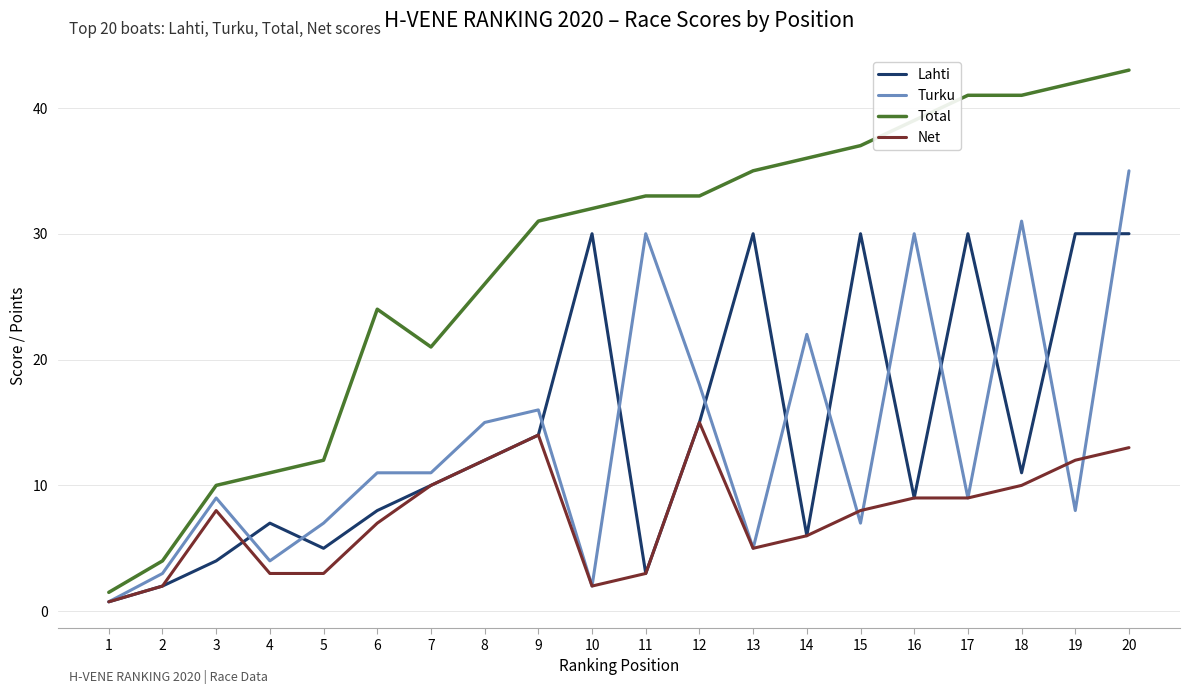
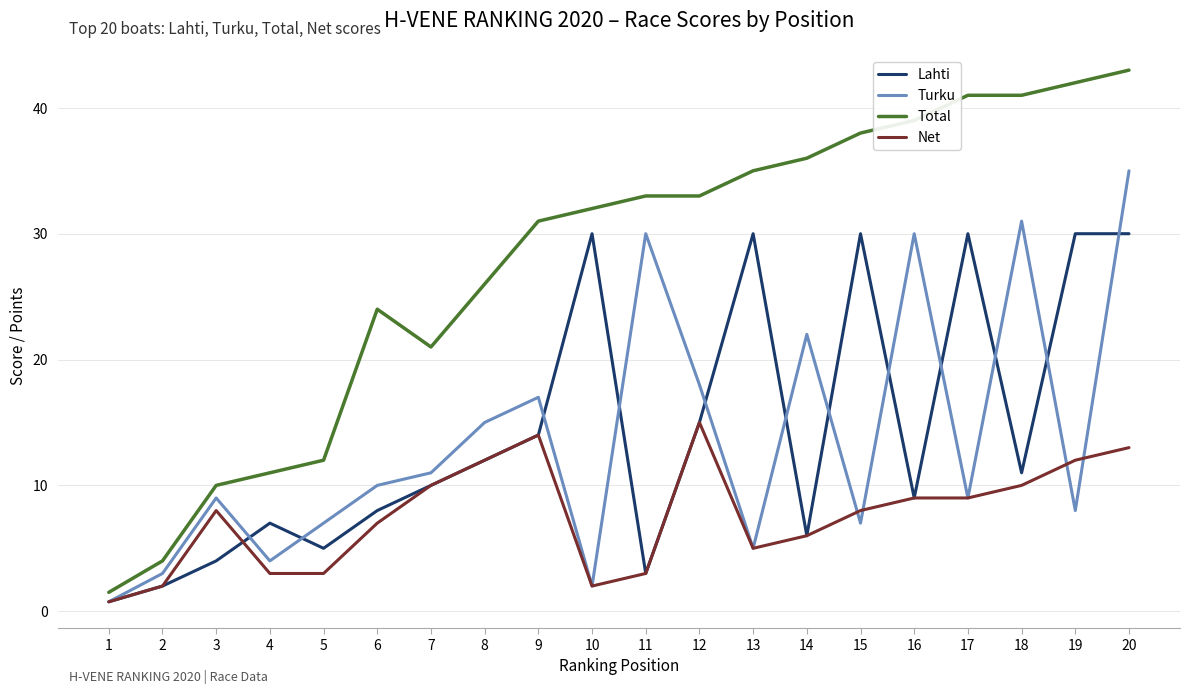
  {
    "Lahti": {
      "3": 4,
      "4": 7,
      "5": 5,
      "6": 8,
      "10": 30,
      "13": 30,
      "15": 30,
      "17": 30,
      "18": 11,
      "19": 30,
      "20": 30
    },
    "Turku": {
      "2": 3,
      "3": 9,
      "4": 4,
      "5": 7,
-     "6": 11,
+     "6": 10,
      "7": 11,
      "8": 15,
-     "9": 16,
+     "9": 17,
      "11": 30,
      "12": 18,
      "14": 22,
      "15": 7,
      "16": 30,
      "18": 31,
      "19": 8,
      "20": 35
    },
    "Total": {
      "1": 1.5,
      "2": 4,
      "3": 10,
      "4": 11,
      "5": 12,
      "6": 24,
      "7": 21,
      "8": 26,
      "9": 31,
      "10": 32,
      "11": 33,
      "12": 33,
      "13": 35,
      "14": 36,
-     "15": 37,
+     "15": 38,
      "17": 41,
      "18": 41,
      "19": 42,
      "20": 43
    },
    "Net": {
      "3": 8,
      "4": 3,
      "5": 3,
      "6": 7,
      "15": 8,
      "18": 10,
      "19": 12,
      "20": 13
    }
  }
